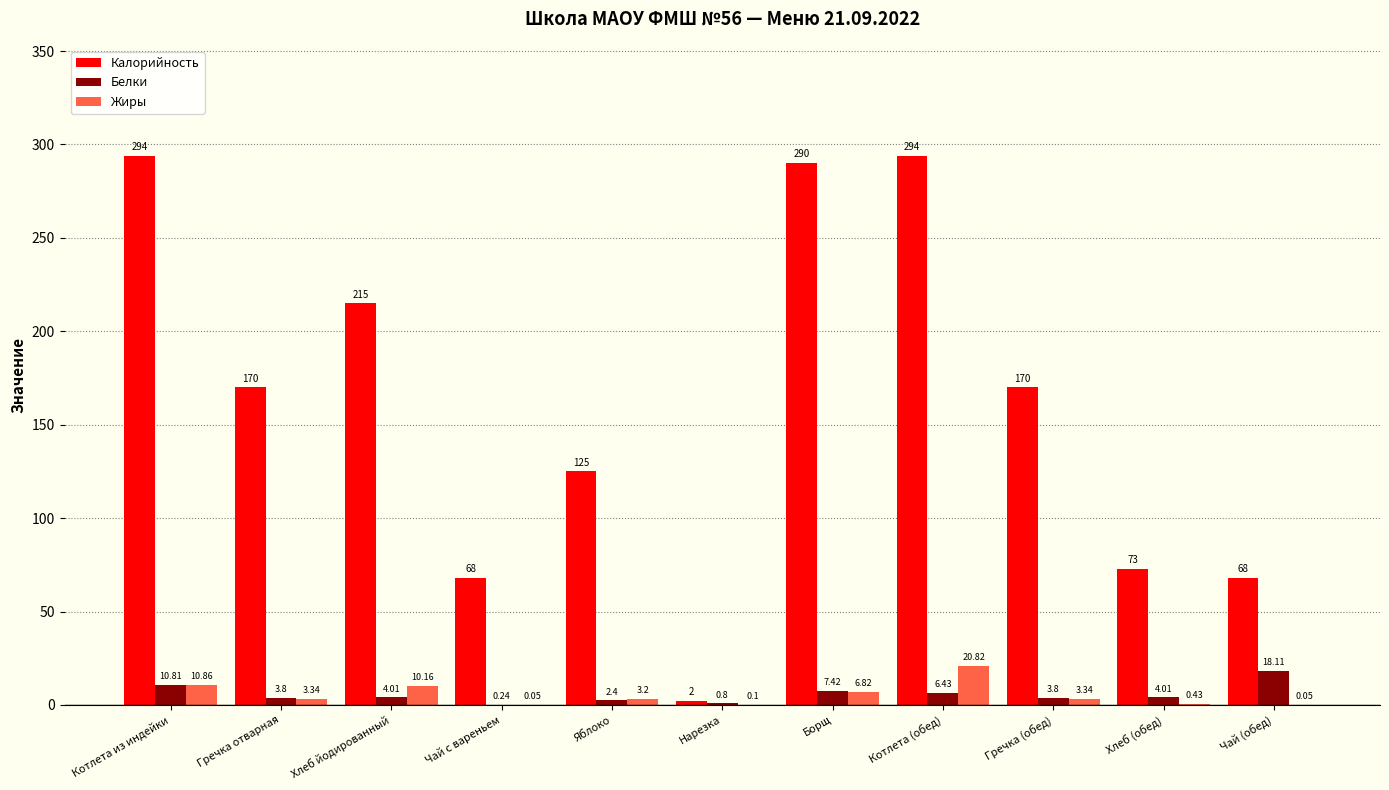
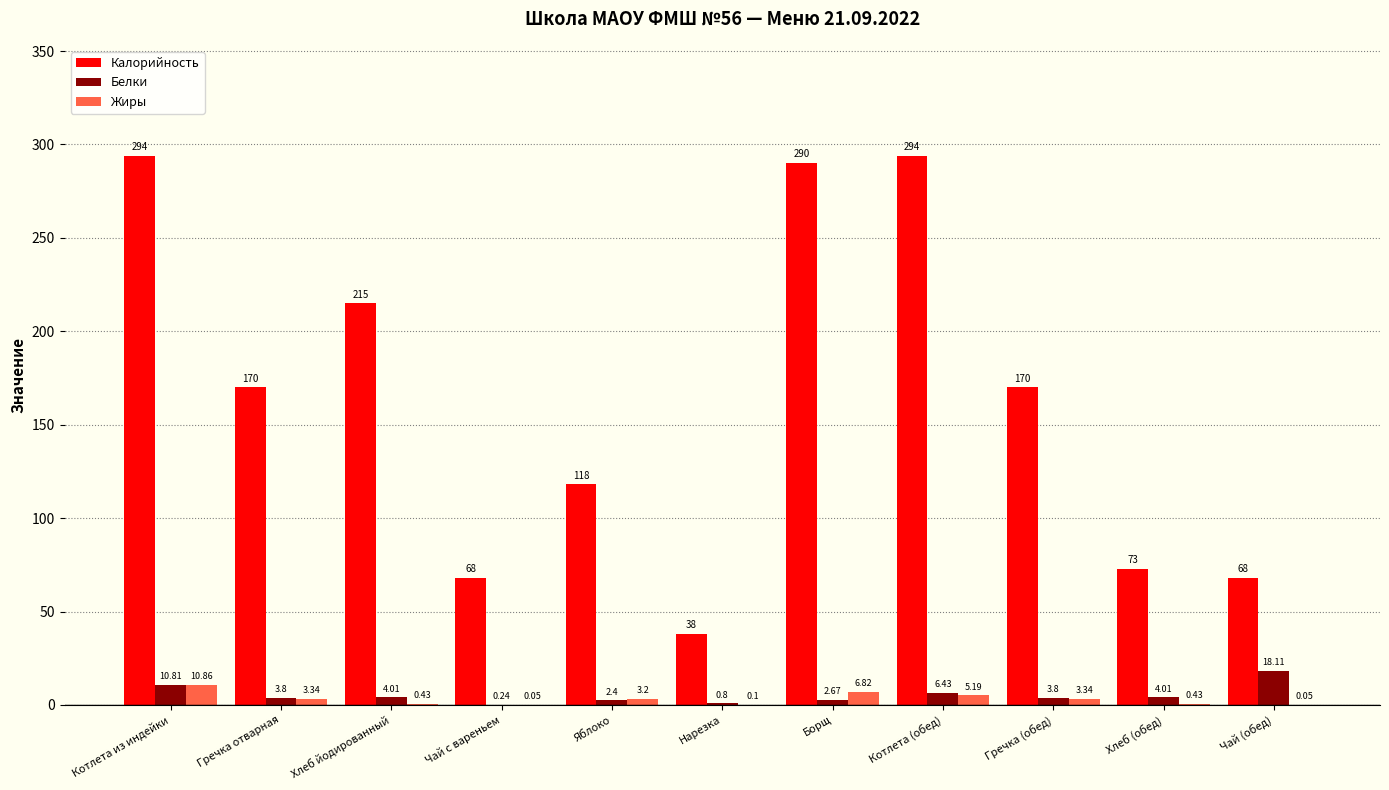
  {
    "Калорийность": {
      "Котлета из индейки": 294,
      "Гречка отварная": 170,
      "Хлеб йодированный": 215,
      "Чай с вареньем": 68,
-     "Яблоко": 125,
-     "Нарезка": 2,
+     "Яблоко": 118,
+     "Нарезка": 38,
      "Борщ": 290,
      "Котлета (обед)": 294,
      "Гречка (обед)": 170,
      "Хлеб (обед)": 73,
      "Чай (обед)": 68
    },
    "Белки": {
      "Котлета из индейки": 10.81,
      "Гречка отварная": 3.8,
      "Хлеб йодированный": 4.01,
      "Чай с вареньем": 0.24,
      "Яблоко": 2.4,
      "Нарезка": 0.8,
-     "Борщ": 7.42,
+     "Борщ": 2.67,
      "Котлета (обед)": 6.43,
      "Гречка (обед)": 3.8,
      "Хлеб (обед)": 4.01,
      "Чай (обед)": 18.11
    },
    "Жиры": {
      "Котлета из индейки": 10.86,
      "Гречка отварная": 3.34,
-     "Хлеб йодированный": 10.16,
+     "Хлеб йодированный": 0.43,
      "Чай с вареньем": 0.05,
      "Яблоко": 3.2,
      "Нарезка": 0.1,
      "Борщ": 6.82,
-     "Котлета (обед)": 20.82,
+     "Котлета (обед)": 5.19,
      "Гречка (обед)": 3.34,
      "Хлеб (обед)": 0.43,
      "Чай (обед)": 0.05
    }
  }
